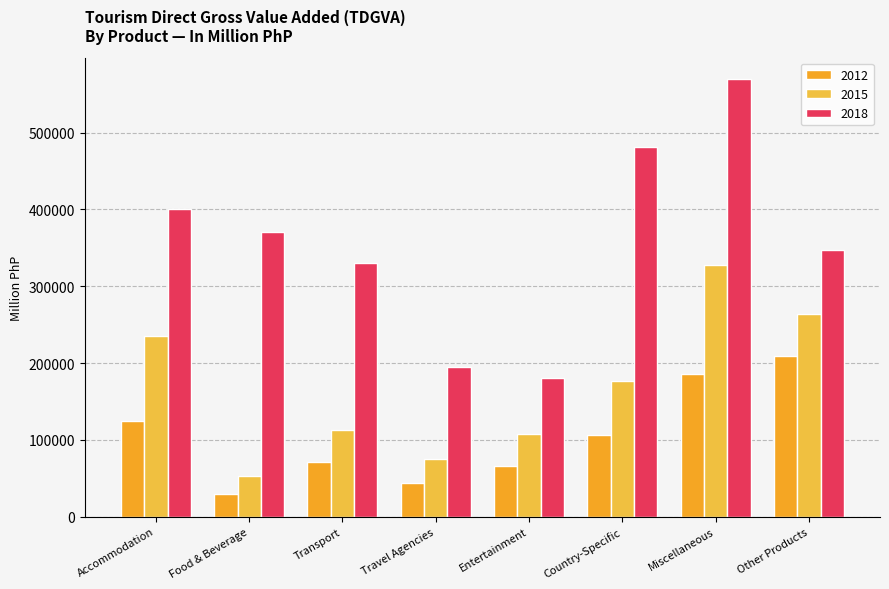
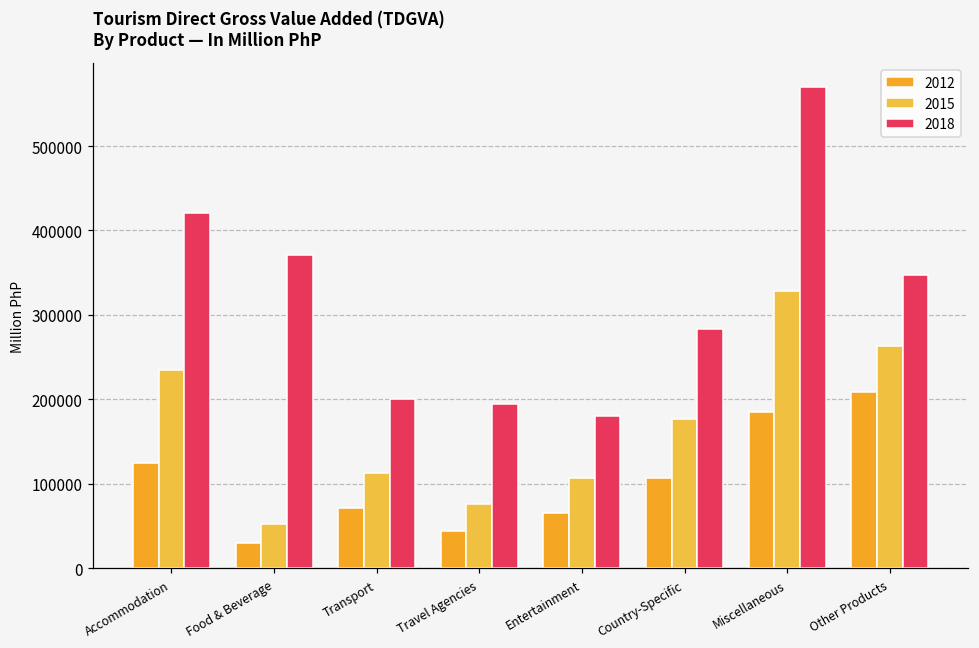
  {
    "2018": {
-     "Accommodation": 400000,
+     "Accommodation": 420000,
      "Food & Beverage": 370000,
-     "Transport": 330000,
+     "Transport": 200000,
      "Travel Agencies": 200000,
      "Entertainment": 180000,
-     "Country-Specific": 480000,
+     "Country-Specific": 280000,
      "Miscellaneous": 570000,
      "Other Products": 350000
    }
  }
